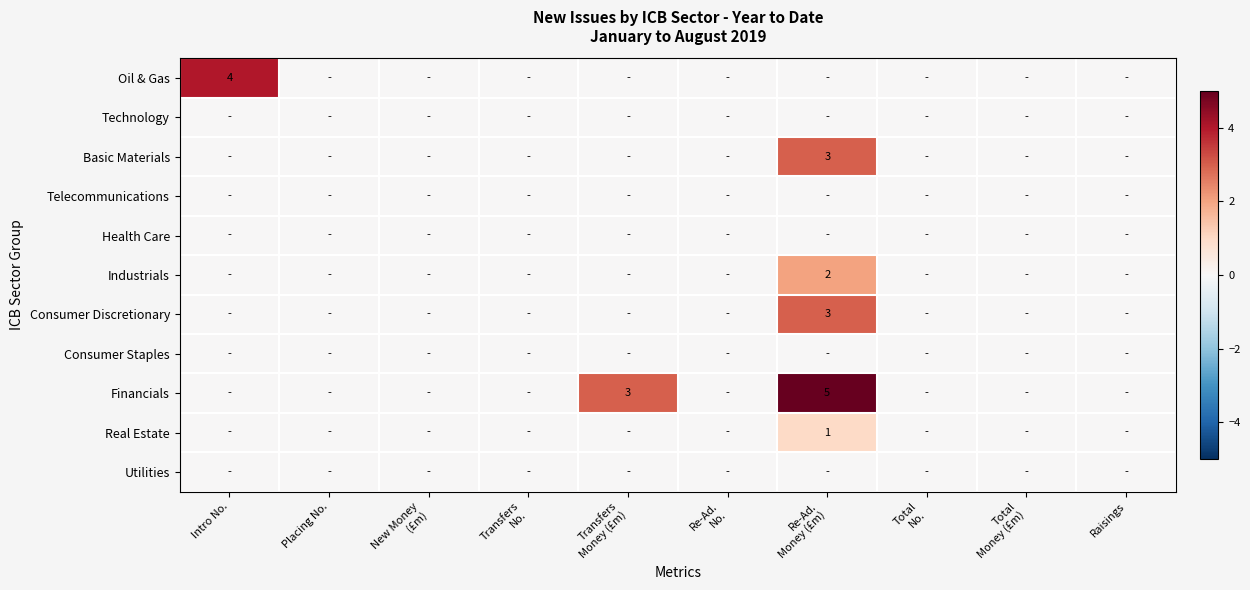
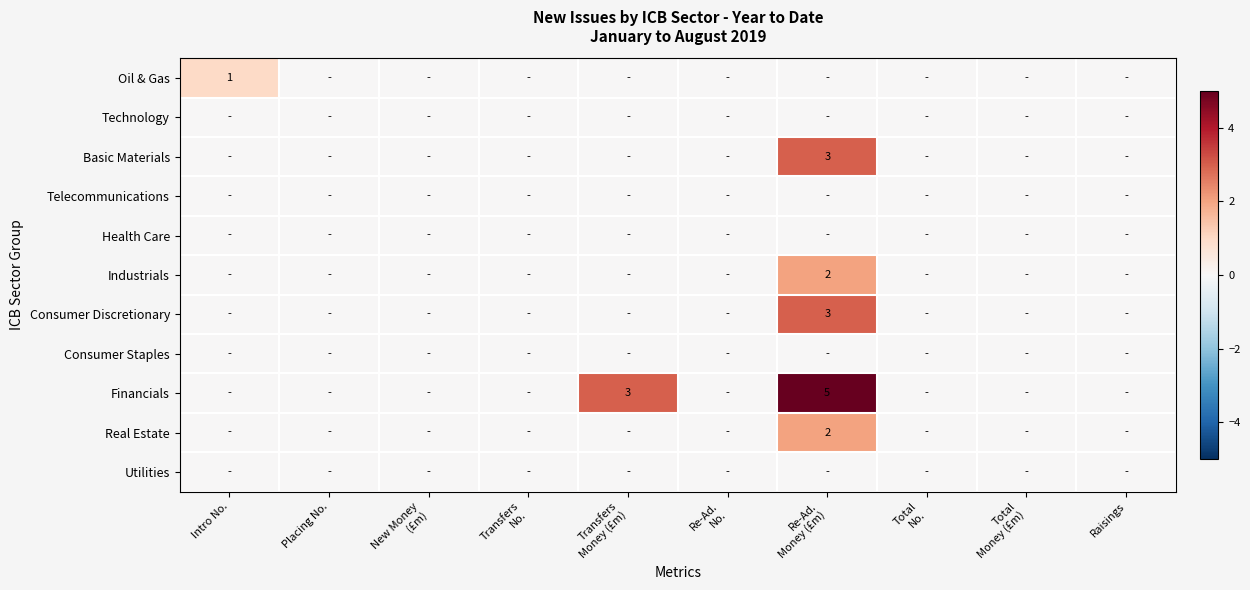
  {
    "Oil & Gas": {
-     "Intro No.": 4
+     "Intro No.": 1
    },
    "Basic Materials": {
      "Re-Ad. Money (£m)": 3
    },
    "Industrials": {
      "Re-Ad. Money (£m)": 2
    },
    "Consumer Discretionary": {
      "Re-Ad. Money (£m)": 3
    },
    "Financials": {
      "Transfers Money (£m)": 3,
      "Re-Ad. Money (£m)": 5
    },
    "Real Estate": {
-     "Re-Ad. Money (£m)": 1
+     "Re-Ad. Money (£m)": 2
    }
  }
